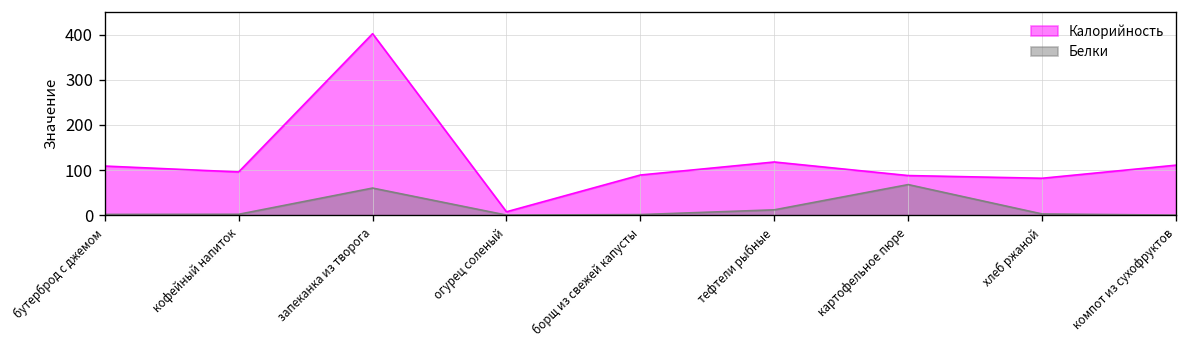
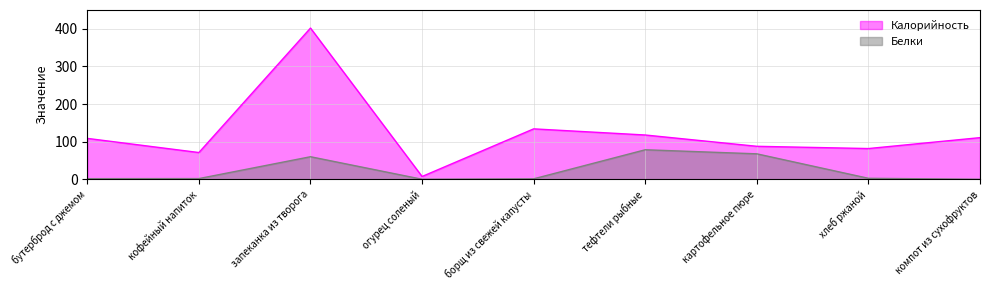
  {
    "Калорийность": {
      "бутерброд с джемом": 110,
-     "кофейный напиток": 100,
+     "кофейный напиток": 70,
      "запеканка из творога": 400,
      "огурец соленый": 10,
-     "борщ из свежей капусты": 90,
+     "борщ из свежей капусты": 130,
      "тефтели рыбные": 120,
      "картофельное пюре": 90,
      "хлеб ржаной": 80,
      "компот из сухофруктов": 110
    },
    "Белки": {
      "бутерброд с джемом": 0,
      "кофейный напиток": 0,
      "запеканка из творога": 60,
      "огурец соленый": 0,
      "борщ из свежей капусты": 0,
-     "тефтели рыбные": 10,
+     "тефтели рыбные": 80,
      "картофельное пюре": 70,
      "хлеб ржаной": 0,
      "компот из сухофруктов": 0
    }
  }
